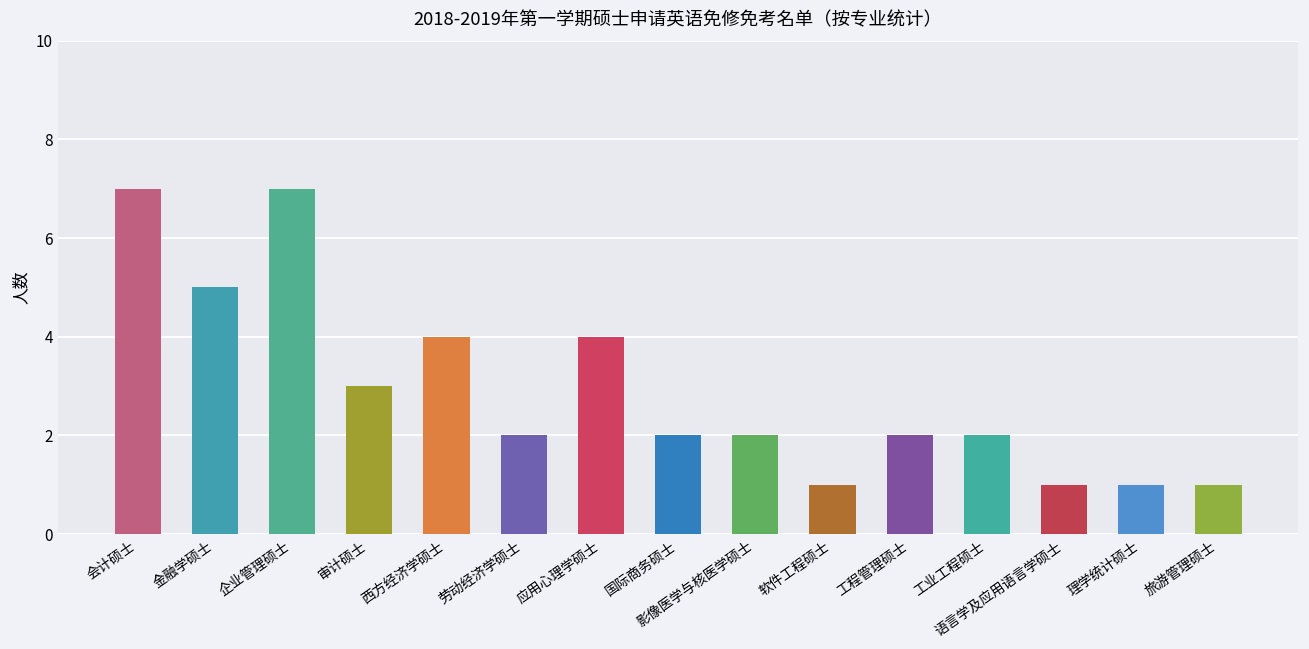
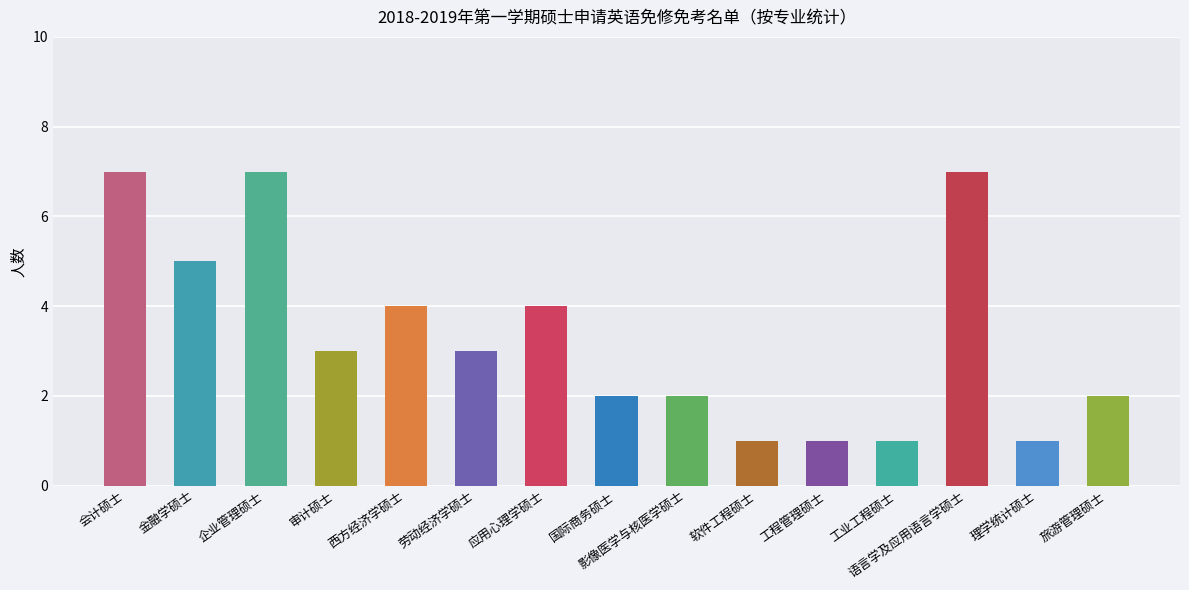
  {
    "会计硕士": 7,
    "金融学硕士": 5,
    "企业管理硕士": 7,
    "审计硕士": 3,
    "西方经济学硕士": 4,
-   "劳动经济学硕士": 2,
+   "劳动经济学硕士": 3,
    "应用心理学硕士": 4,
    "国际商务硕士": 2,
    "影像医学与核医学硕士": 2,
    "软件工程硕士": 1,
-   "工程管理硕士": 2,
-   "工业工程硕士": 2,
-   "语言学及应用语言学硕士": 1,
+   "工程管理硕士": 1,
+   "工业工程硕士": 1,
+   "语言学及应用语言学硕士": 7,
    "理学统计硕士": 1,
-   "旅游管理硕士": 1
+   "旅游管理硕士": 2
  }
